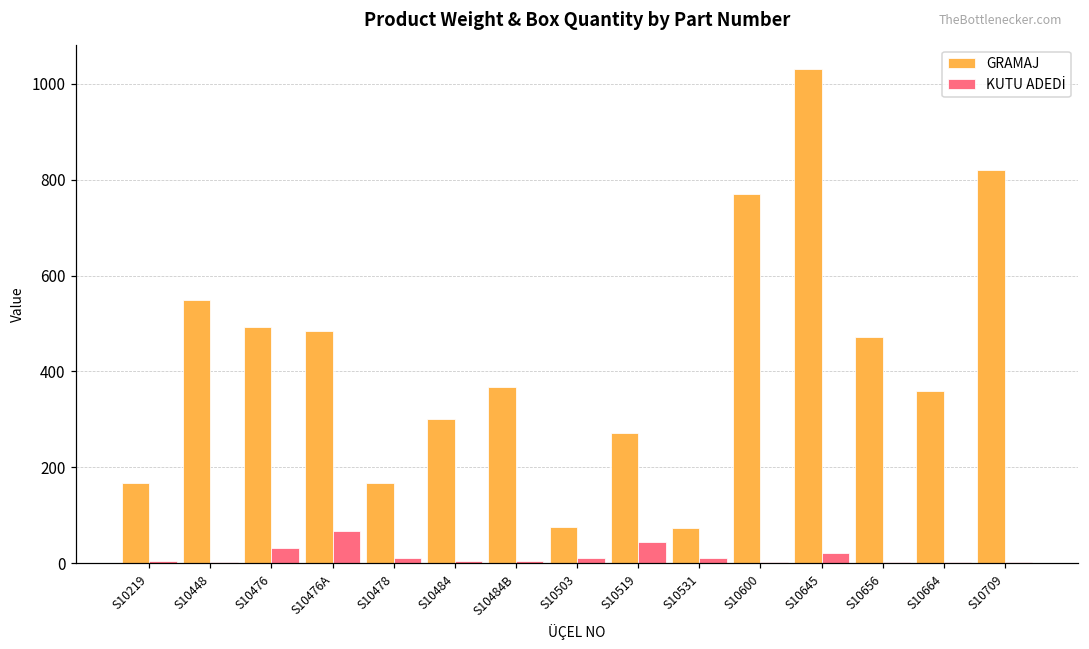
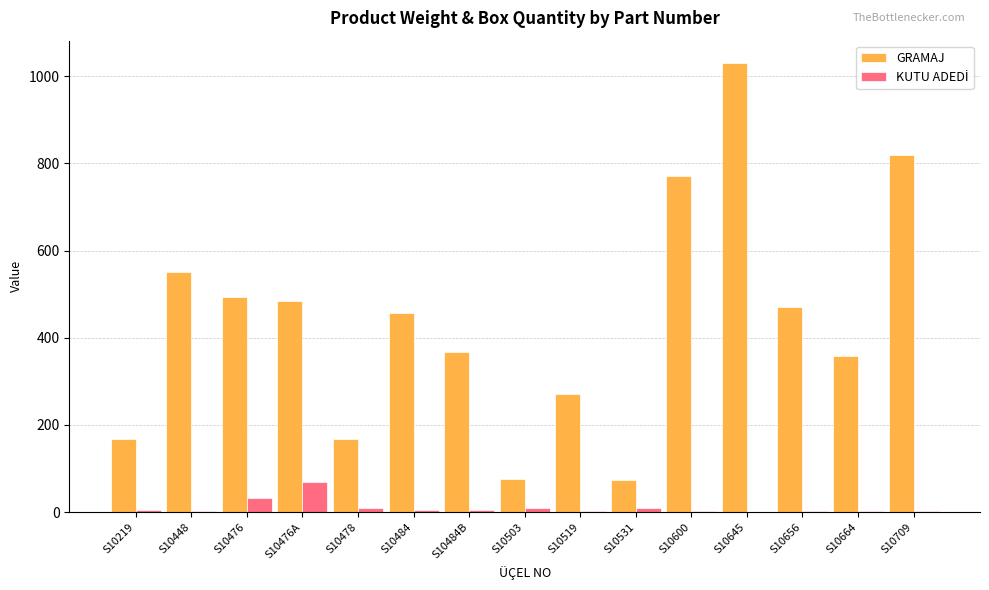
  {
    "GRAMAJ": {
      "S10219": 170,
      "S10448": 550,
      "S10476": 490,
      "S10476A": 490,
      "S10478": 170,
-     "S10484": 300,
+     "S10484": 460,
      "S10484B": 370,
      "S10503": 80,
      "S10519": 270,
      "S10531": 70,
      "S10600": 770,
      "S10645": 1030,
      "S10656": 470,
      "S10664": 360,
      "S10709": 820
    },
    "KUTU ADEDİ": {
      "S10476": 30,
      "S10476A": 70,
      "S10478": 10,
      "S10503": 10,
-     "S10519": 40,
+     "S10519": 0,
      "S10531": 10,
-     "S10645": 20
+     "S10645": 0
    }
  }
